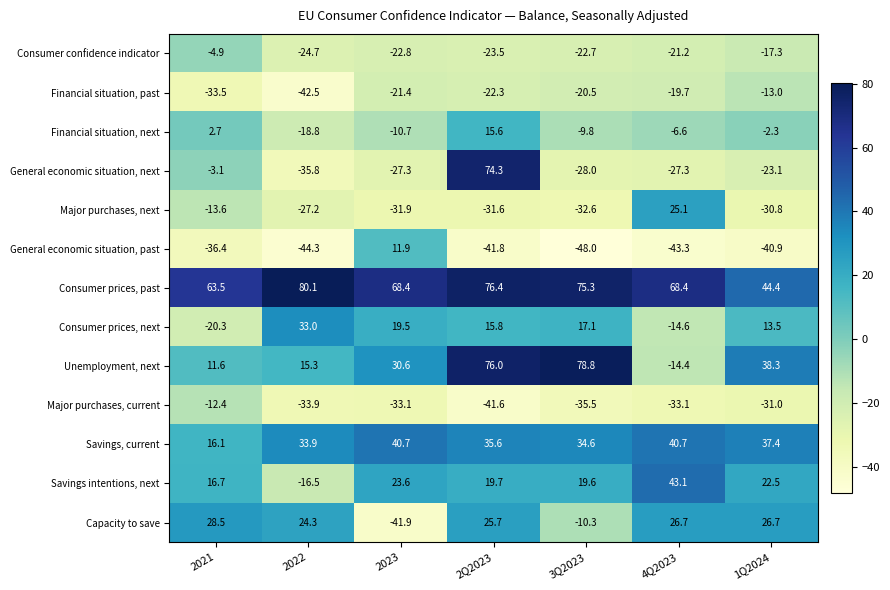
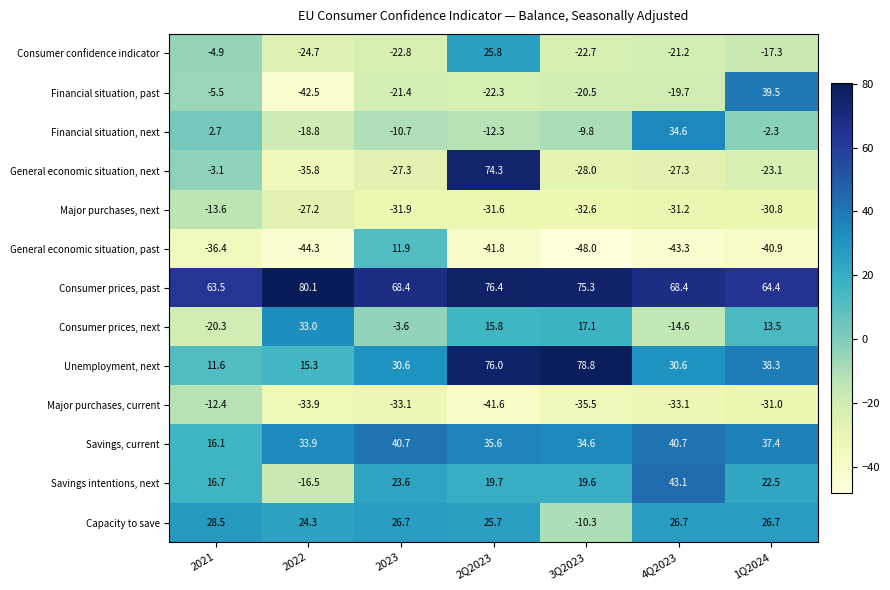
  {
    "Consumer confidence indicator": {
      "2021": -4.9,
      "2022": -24.7,
      "2023": -22.8,
-     "2Q2023": -23.5,
+     "2Q2023": 25.8,
      "3Q2023": -22.7,
      "4Q2023": -21.2,
      "1Q2024": -17.3
    },
    "Financial situation, past": {
-     "2021": -33.5,
+     "2021": -5.5,
      "2022": -42.5,
      "2023": -21.4,
      "2Q2023": -22.3,
      "3Q2023": -20.5,
      "4Q2023": -19.7,
-     "1Q2024": -13.0
+     "1Q2024": 39.5
    },
    "Financial situation, next": {
      "2021": 2.7,
      "2022": -18.8,
      "2023": -10.7,
-     "2Q2023": 15.6,
+     "2Q2023": -12.3,
      "3Q2023": -9.8,
-     "4Q2023": -6.6,
+     "4Q2023": 34.6,
      "1Q2024": -2.3
    },
    "General economic situation, next": {
      "2021": -3.1,
      "2022": -35.8,
      "2023": -27.3,
      "2Q2023": 74.3,
      "3Q2023": -28.0,
      "4Q2023": -27.3,
      "1Q2024": -23.1
    },
    "Major purchases, next": {
      "2021": -13.6,
      "2022": -27.2,
      "2023": -31.9,
      "2Q2023": -31.6,
      "3Q2023": -32.6,
-     "4Q2023": 25.1,
+     "4Q2023": -31.2,
      "1Q2024": -30.8
    },
    "General economic situation, past": {
      "2021": -36.4,
      "2022": -44.3,
      "2023": 11.9,
      "2Q2023": -41.8,
      "3Q2023": -48.0,
      "4Q2023": -43.3,
      "1Q2024": -40.9
    },
    "Consumer prices, past": {
      "2021": 63.5,
      "2022": 80.1,
      "2023": 68.4,
      "2Q2023": 76.4,
      "3Q2023": 75.3,
      "4Q2023": 68.4,
-     "1Q2024": 44.4
+     "1Q2024": 64.4
    },
    "Consumer prices, next": {
      "2021": -20.3,
      "2022": 33.0,
-     "2023": 19.5,
+     "2023": -3.6,
      "2Q2023": 15.8,
      "3Q2023": 17.1,
      "4Q2023": -14.6,
      "1Q2024": 13.5
    },
    "Unemployment, next": {
      "2021": 11.6,
      "2022": 15.3,
      "2023": 30.6,
      "2Q2023": 76.0,
      "3Q2023": 78.8,
-     "4Q2023": -14.4,
+     "4Q2023": 30.6,
      "1Q2024": 38.3
    },
    "Major purchases, current": {
      "2021": -12.4,
      "2022": -33.9,
      "2023": -33.1,
      "2Q2023": -41.6,
      "3Q2023": -35.5,
      "4Q2023": -33.1,
      "1Q2024": -31.0
    },
    "Savings, current": {
      "2021": 16.1,
      "2022": 33.9,
      "2023": 40.7,
      "2Q2023": 35.6,
      "3Q2023": 34.6,
      "4Q2023": 40.7,
      "1Q2024": 37.4
    },
    "Savings intentions, next": {
      "2021": 16.7,
      "2022": -16.5,
      "2023": 23.6,
      "2Q2023": 19.7,
      "3Q2023": 19.6,
      "4Q2023": 43.1,
      "1Q2024": 22.5
    },
    "Capacity to save": {
      "2021": 28.5,
      "2022": 24.3,
-     "2023": -41.9,
+     "2023": 26.7,
      "2Q2023": 25.7,
      "3Q2023": -10.3,
      "4Q2023": 26.7,
      "1Q2024": 26.7
    }
  }
